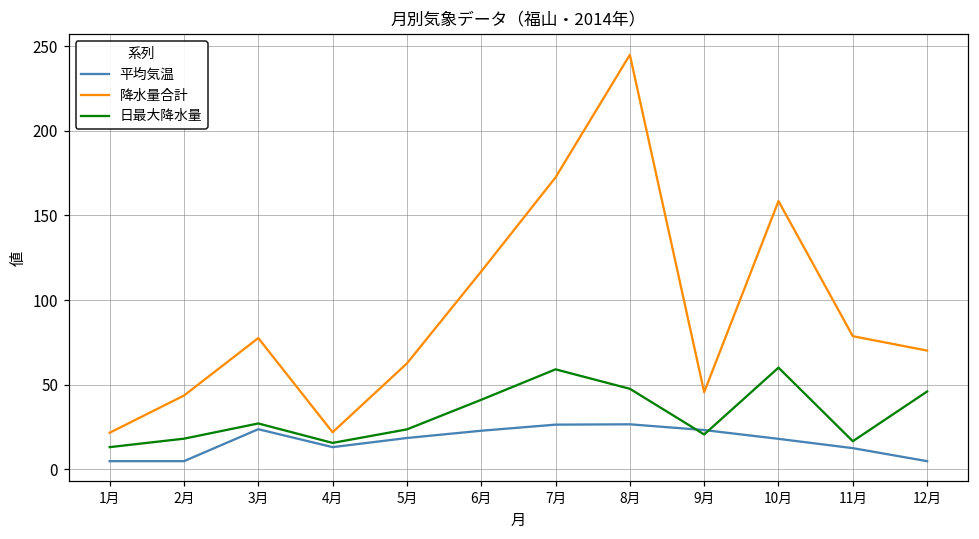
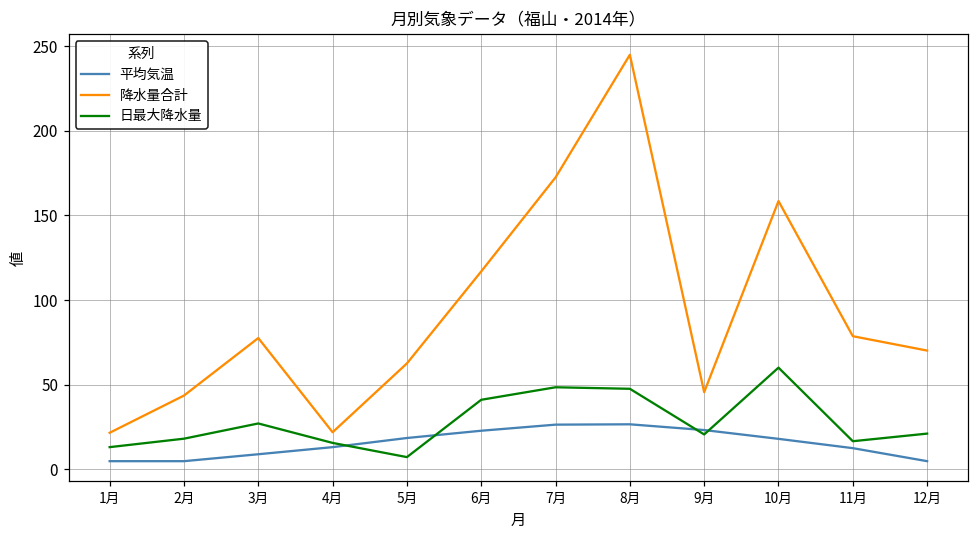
  {
    "平均気温": {
      "1月": 5,
      "2月": 5,
-     "3月": 24,
+     "3月": 9,
      "4月": 13,
      "5月": 18,
      "6月": 23,
      "7月": 26,
      "8月": 27,
      "9月": 23,
      "10月": 18,
      "11月": 12,
      "12月": 5
    },
    "降水量合計": {
      "1月": 22,
      "2月": 44,
      "3月": 78,
      "4月": 22,
      "5月": 63,
      "6月": 117,
      "7月": 173,
      "8月": 245,
      "9月": 46,
      "10月": 159,
      "11月": 79,
      "12月": 70
    },
    "日最大降水量": {
      "1月": 13,
      "2月": 18,
      "3月": 27,
      "4月": 16,
-     "5月": 24,
+     "5月": 7,
      "6月": 41,
-     "7月": 59,
+     "7月": 48,
      "8月": 48,
      "9月": 21,
      "10月": 60,
      "11月": 17,
-     "12月": 46
+     "12月": 21
    }
  }
